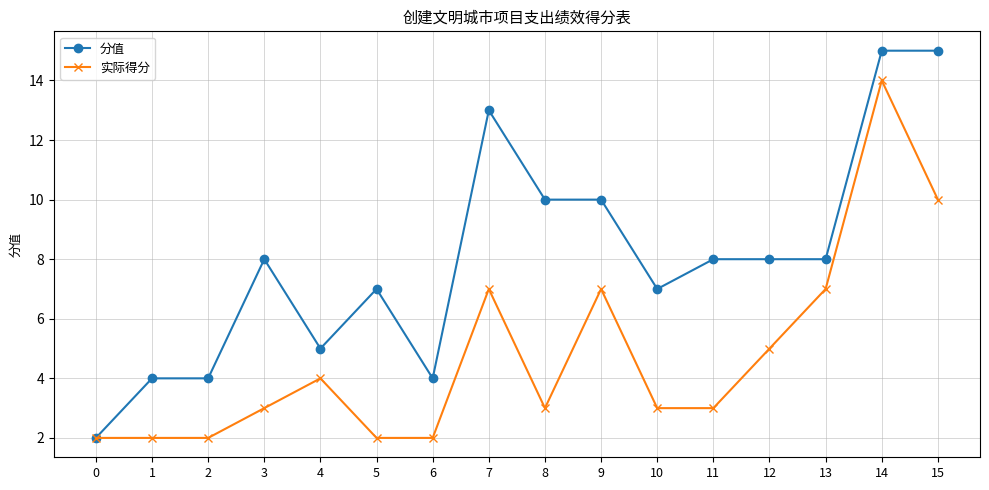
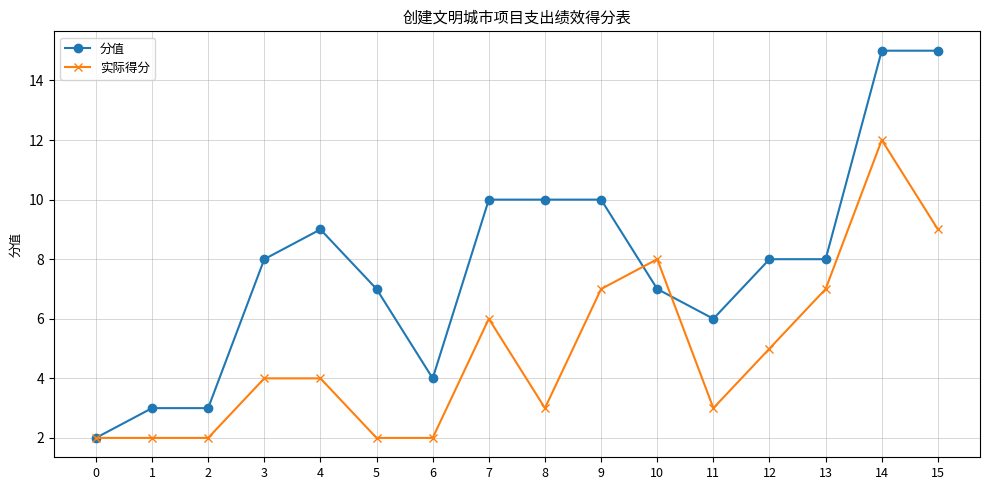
  {
    "分值": {
-     "1": 4,
-     "2": 4,
+     "1": 3,
+     "2": 3,
      "3": 8,
-     "4": 5,
+     "4": 9,
      "5": 7,
      "6": 4,
-     "7": 13,
+     "7": 10,
      "8": 10,
      "9": 10,
      "10": 7,
-     "11": 8,
+     "11": 6,
      "12": 8,
      "13": 8,
      "14": 15,
      "15": 15
    },
    "实际得分": {
      "1": 2,
      "2": 2,
-     "3": 3,
+     "3": 4,
      "4": 4,
      "5": 2,
      "6": 2,
-     "7": 7,
+     "7": 6,
      "8": 3,
      "9": 7,
-     "10": 3,
+     "10": 8,
      "11": 3,
      "12": 5,
      "13": 7,
-     "14": 14,
-     "15": 10
+     "14": 12,
+     "15": 9
    }
  }
